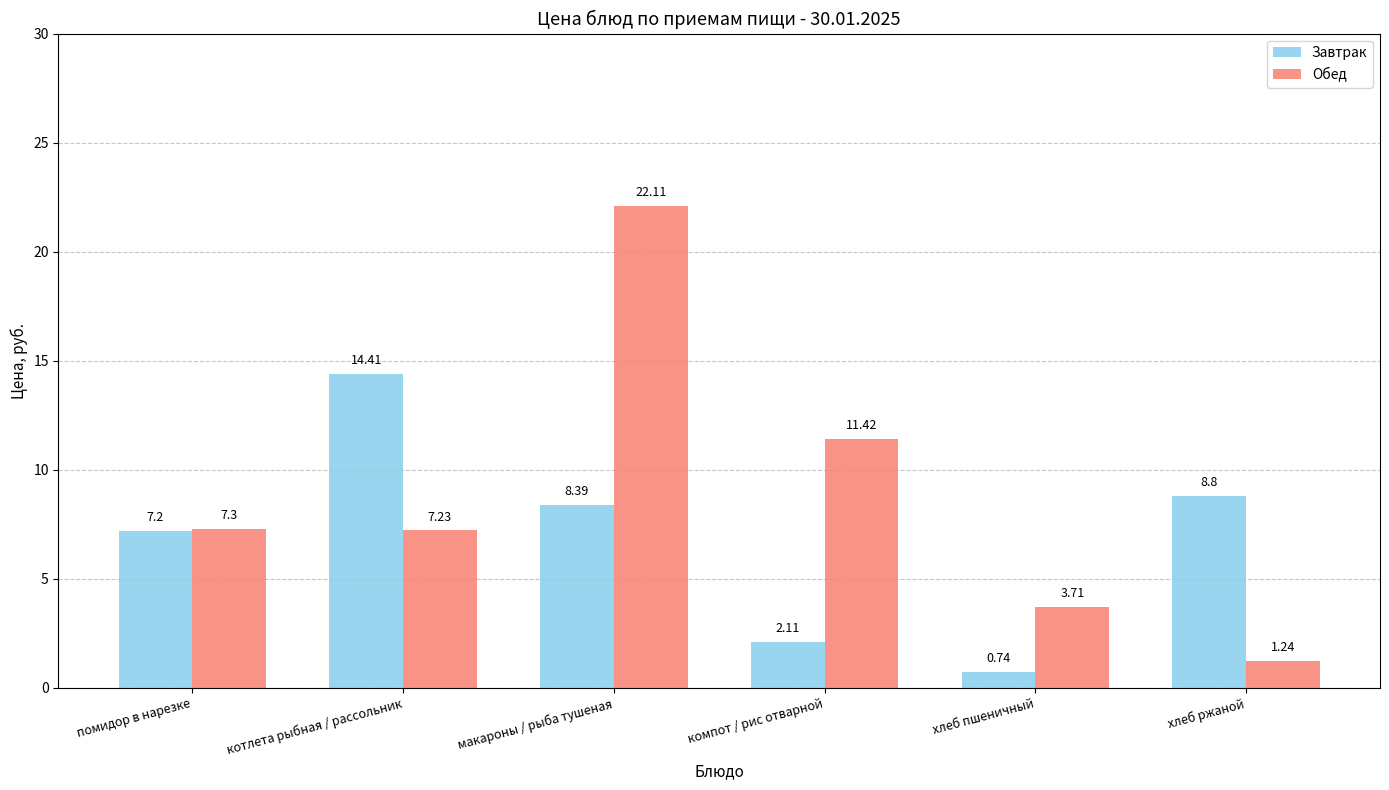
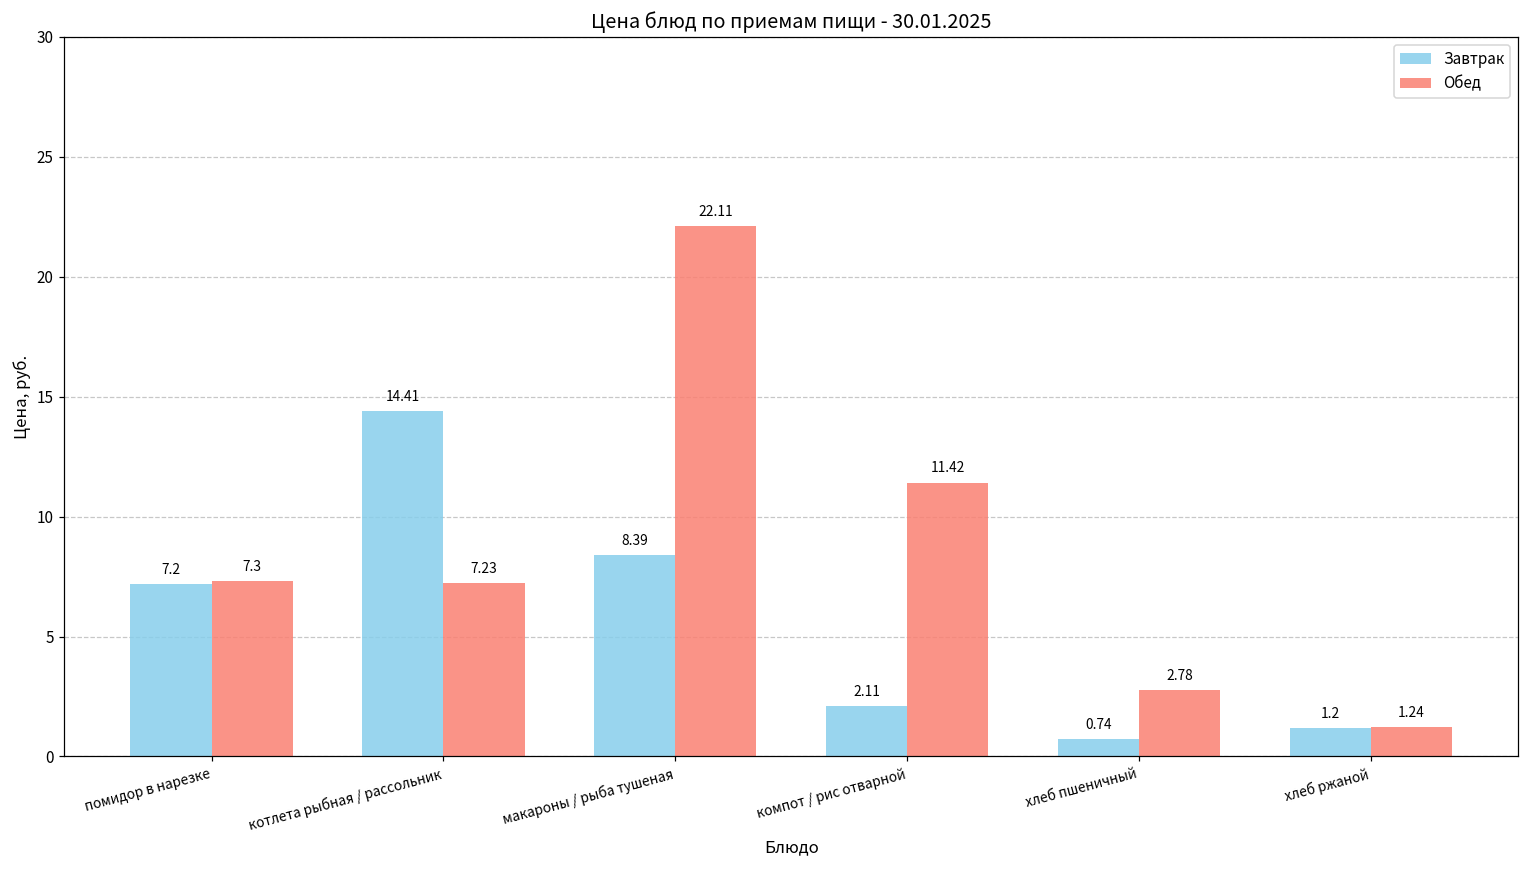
  {
    "Завтрак": {
      "помидор в нарезке": 7.2,
      "котлета рыбная / рассольник": 14.41,
      "макароны / рыба тушеная": 8.39,
      "компот / рис отварной": 2.11,
      "хлеб пшеничный": 0.74,
-     "хлеб ржаной": 8.8
+     "хлеб ржаной": 1.2
    },
    "Обед": {
      "помидор в нарезке": 7.3,
      "котлета рыбная / рассольник": 7.23,
      "макароны / рыба тушеная": 22.11,
      "компот / рис отварной": 11.42,
-     "хлеб пшеничный": 3.71,
+     "хлеб пшеничный": 2.78,
      "хлеб ржаной": 1.24
    }
  }
